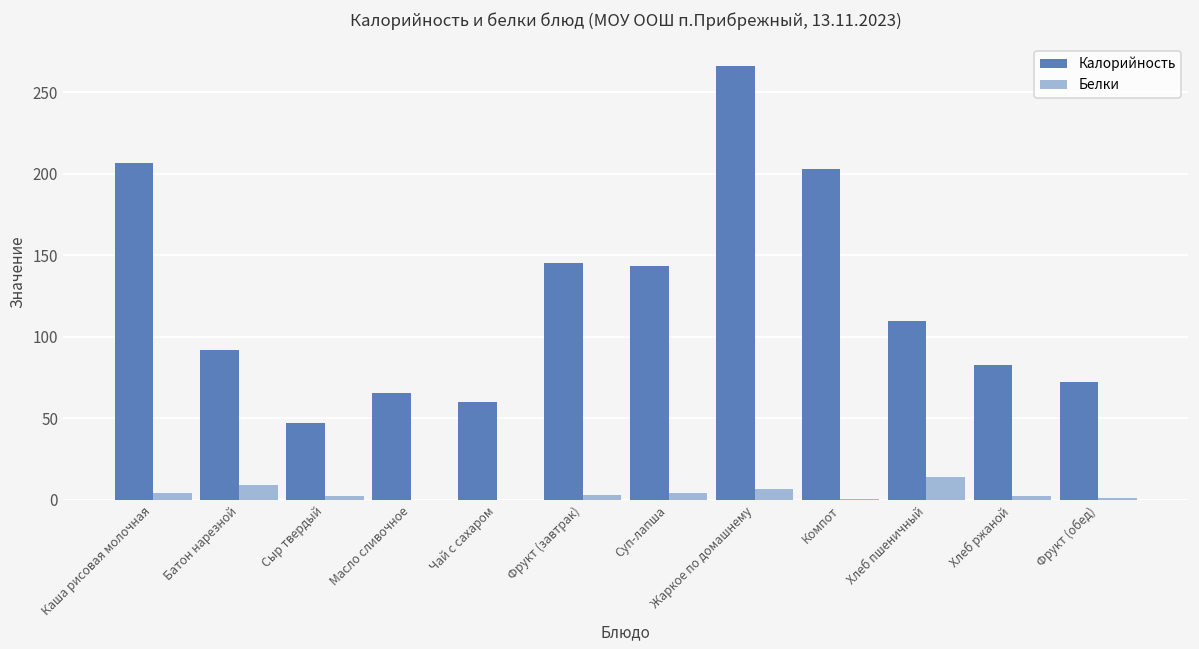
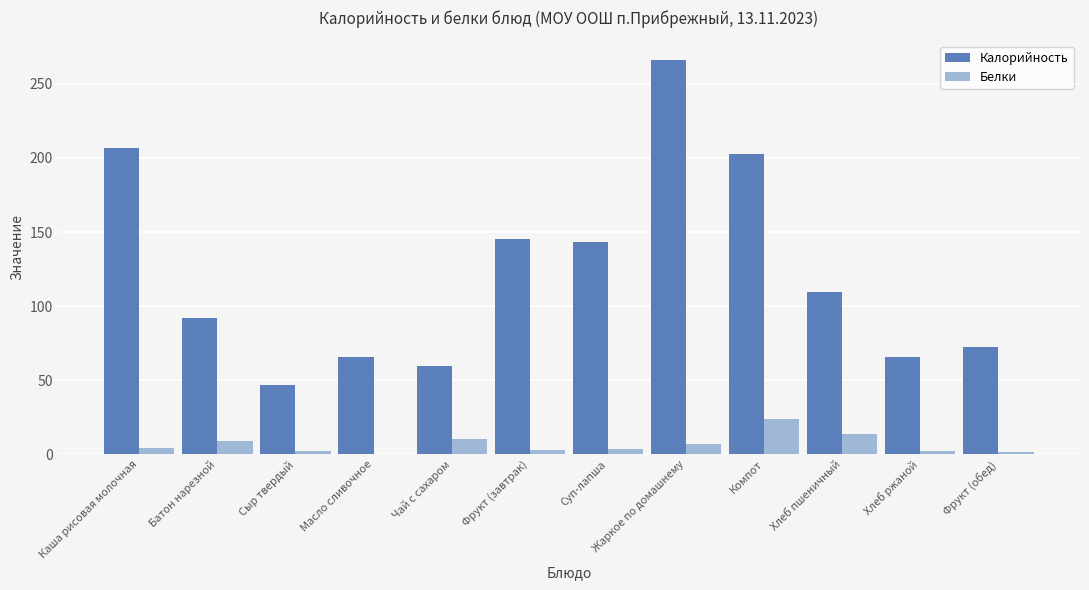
  {
    "Калорийность": {
      "Каша рисовая молочная": 206,
      "Батон нарезной": 92,
      "Сыр твердый": 47,
      "Масло сливочное": 66,
      "Чай с сахаром": 60,
      "Фрукт (завтрак)": 145,
      "Суп-лапша": 143,
      "Жаркое по домашнему": 266,
      "Компот": 203,
      "Хлеб пшеничный": 110,
-     "Хлеб ржаной": 83,
+     "Хлеб ржаной": 66,
      "Фрукт (обед)": 72
    },
    "Белки": {
      "Каша рисовая молочная": 4,
      "Батон нарезной": 9,
      "Сыр твердый": 2,
-     "Чай с сахаром": 0,
+     "Чай с сахаром": 11,
      "Фрукт (завтрак)": 3,
      "Суп-лапша": 4,
      "Жаркое по домашнему": 7,
-     "Компот": 1,
+     "Компот": 24,
      "Хлеб пшеничный": 14,
      "Хлеб ржаной": 2
    }
  }
